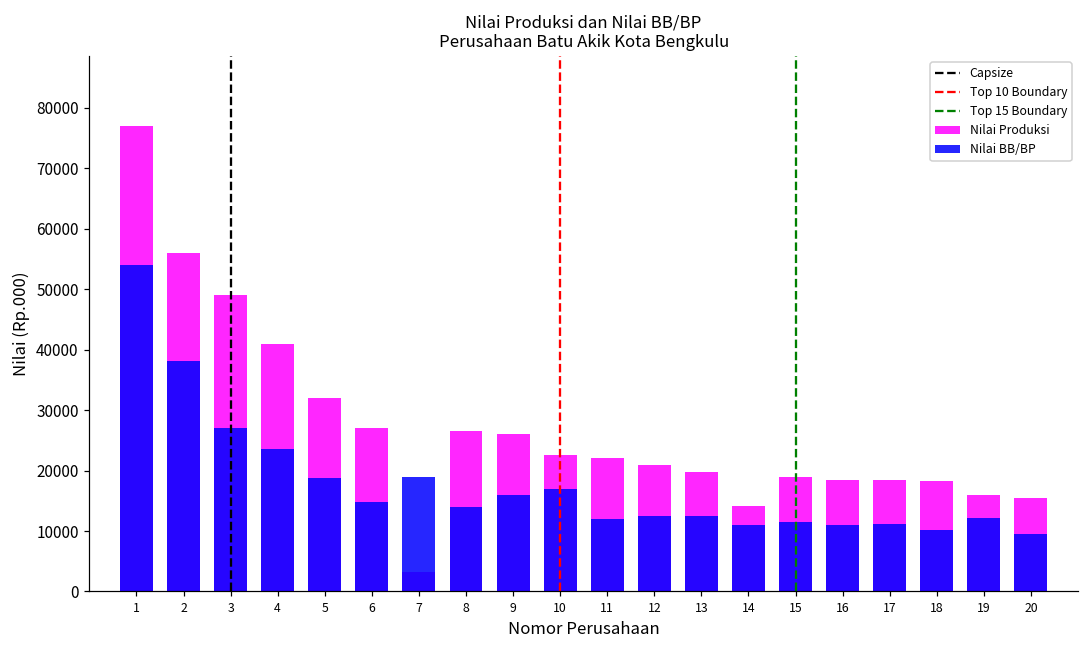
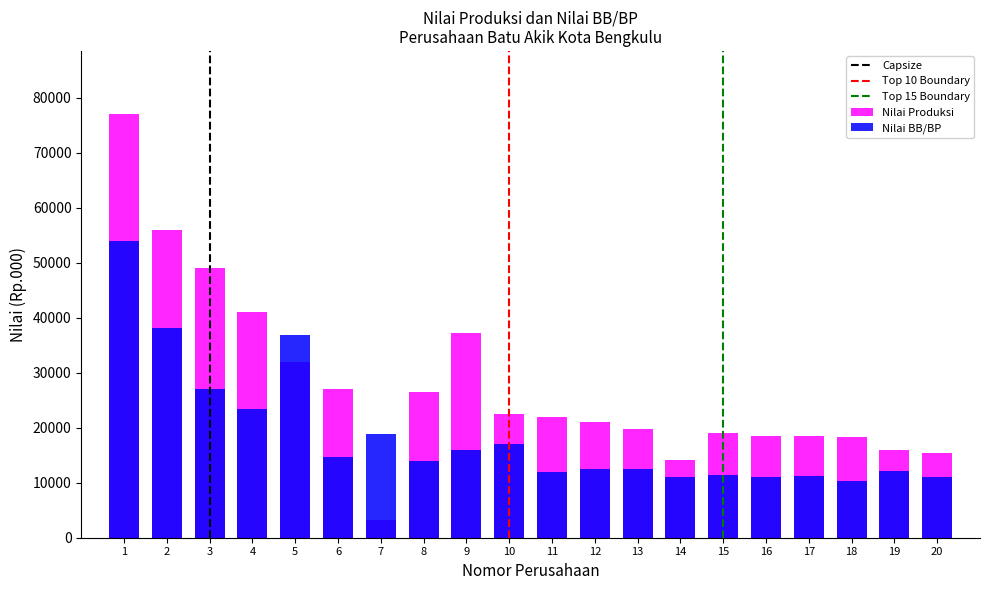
  {
    "Nilai Produksi": {
      "1": 77000,
      "2": 56000,
      "3": 49000,
      "4": 41000,
      "6": 27000,
      "8": 27000,
-     "9": 26000,
+     "9": 37000,
      "10": 23000,
      "11": 22000,
      "12": 21000,
      "13": 20000,
      "14": 14000,
      "15": 19000,
      "16": 19000,
      "17": 19000,
      "18": 18000,
      "19": 16000,
      "20": 16000
    },
    "Nilai BB/BP": {
-     "5": 19000,
+     "5": 37000,
      "7": 19000,
-     "20": 10000
+     "20": 11000
    }
  }
